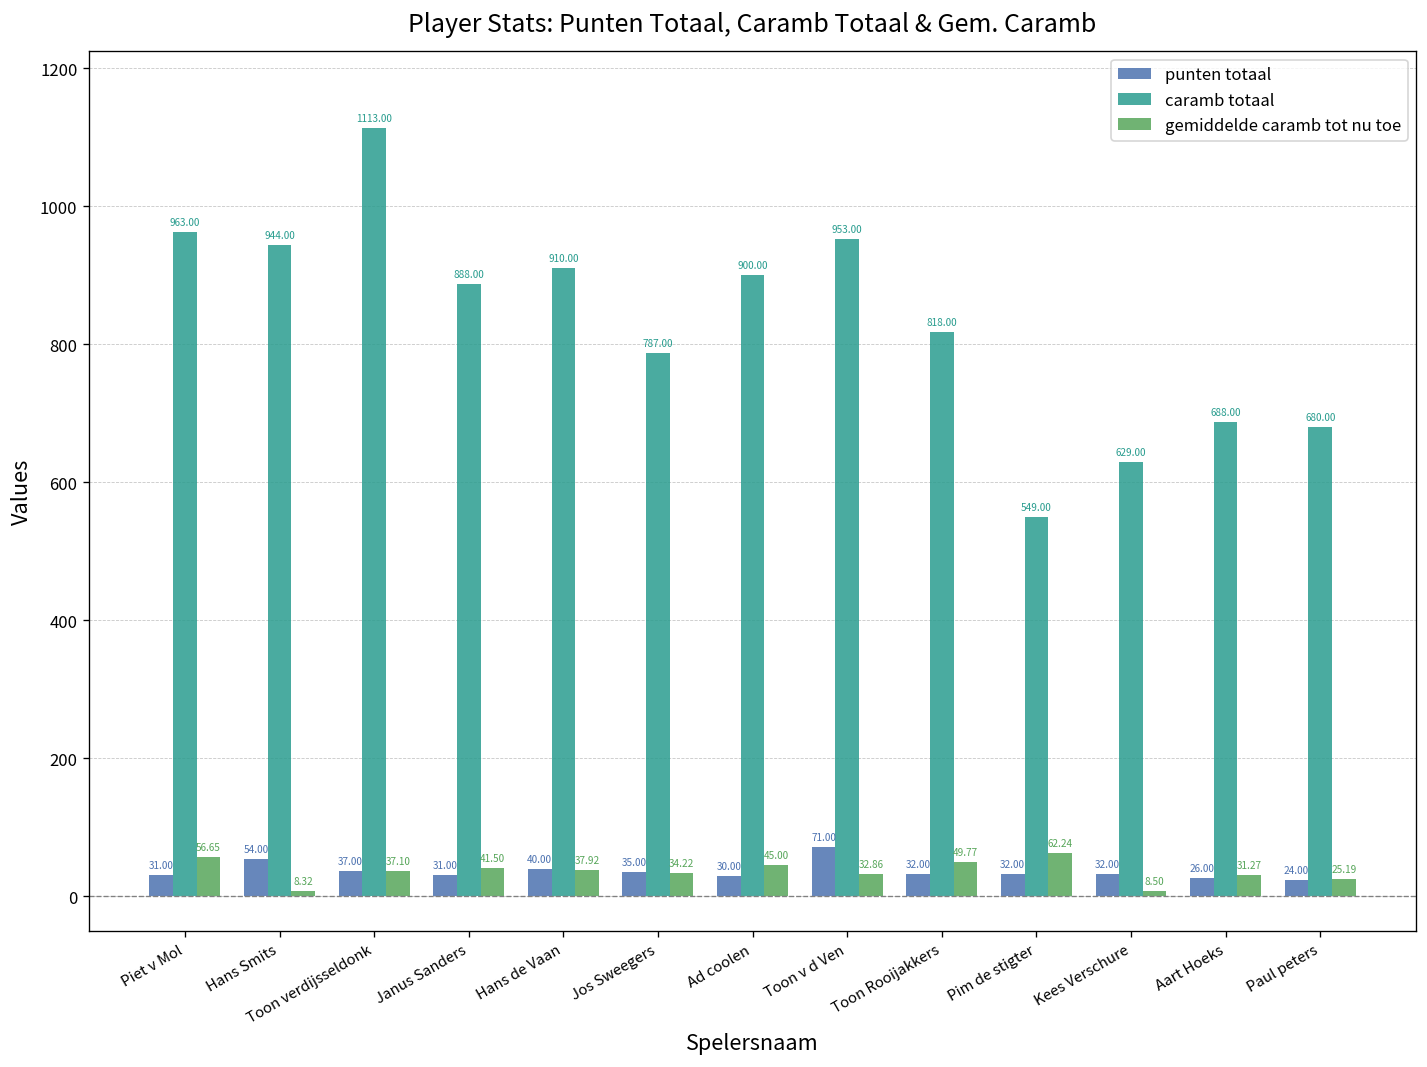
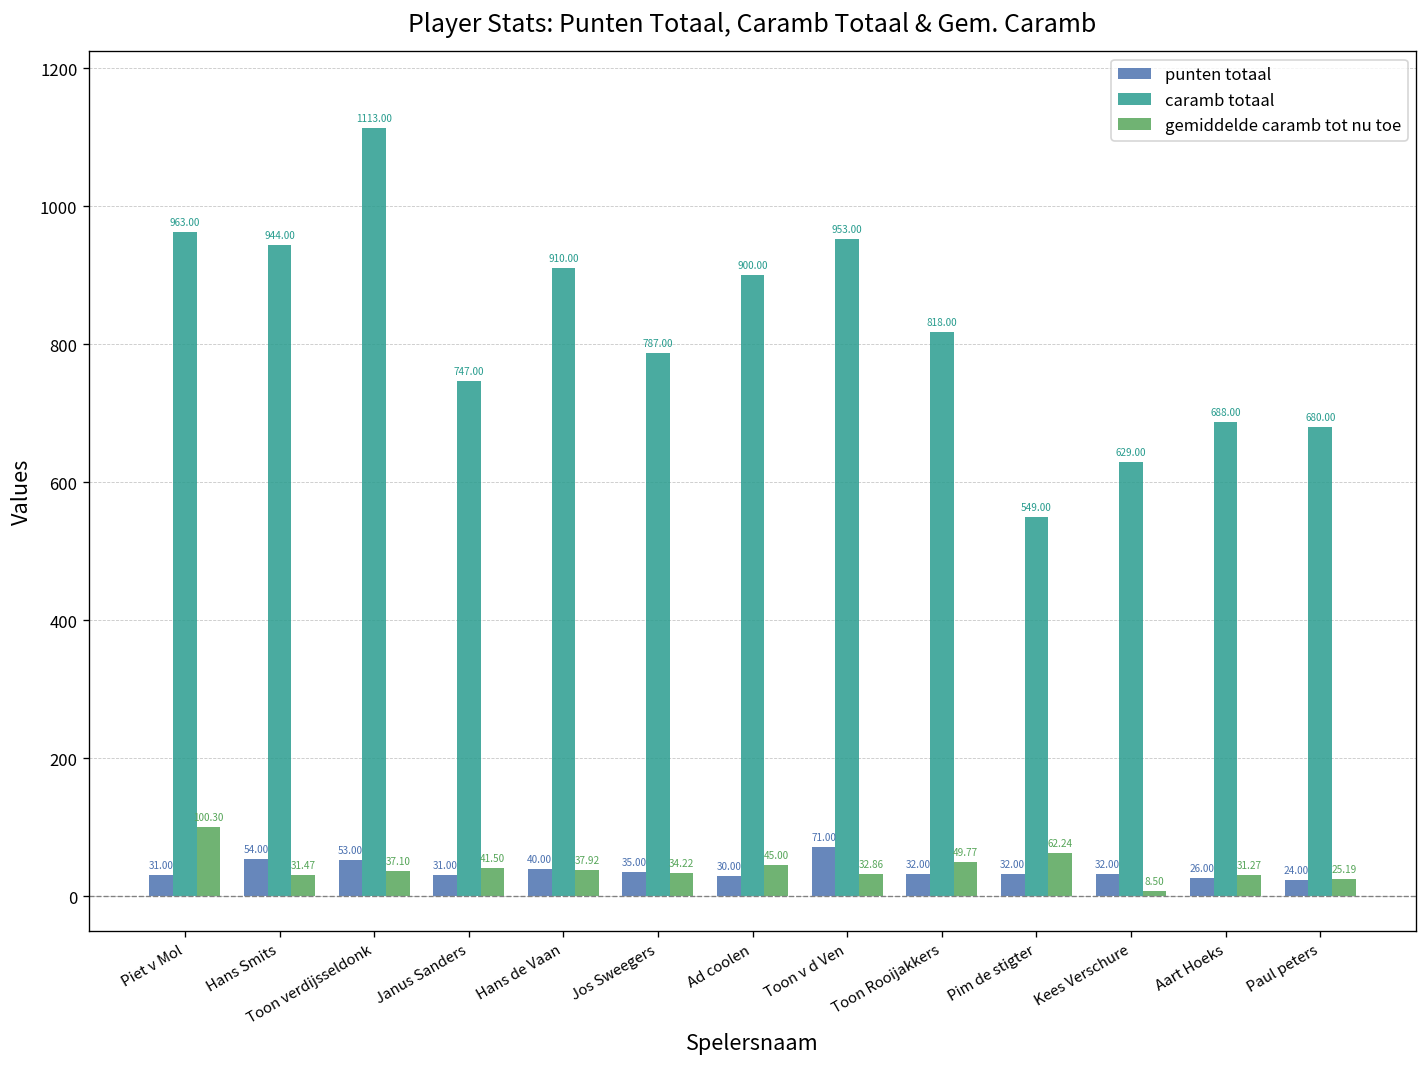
  {
    "punten totaal": {
      "Piet v Mol": 31.00,
      "Hans Smits": 54.00,
-     "Toon verdijsseldonk": 37.00,
+     "Toon verdijsseldonk": 53.00,
      "Janus Sanders": 31.00,
      "Hans de Vaan": 40.00,
      "Jos Sweegers": 35.00,
      "Ad coolen": 30.00,
      "Toon v d Ven": 71.00,
      "Toon Rooijakkers": 32.00,
      "Pim de stigter": 32.00,
      "Kees Verschure": 32.00,
      "Aart Hoeks": 26.00,
      "Paul peters": 24.00
    },
    "caramb totaal": {
      "Piet v Mol": 963.00,
      "Hans Smits": 944.00,
      "Toon verdijsseldonk": 1113.00,
-     "Janus Sanders": 888.00,
+     "Janus Sanders": 747.00,
      "Hans de Vaan": 910.00,
      "Jos Sweegers": 787.00,
      "Ad coolen": 900.00,
      "Toon v d Ven": 953.00,
      "Toon Rooijakkers": 818.00,
      "Pim de stigter": 549.00,
      "Kees Verschure": 629.00,
      "Aart Hoeks": 688.00,
      "Paul peters": 680.00
    },
    "gemiddelde caramb tot nu toe": {
-     "Piet v Mol": 56.65,
-     "Hans Smits": 8.32,
+     "Piet v Mol": 100.30,
+     "Hans Smits": 31.47,
      "Toon verdijsseldonk": 37.10,
      "Janus Sanders": 41.50,
      "Hans de Vaan": 37.92,
      "Jos Sweegers": 34.22,
      "Ad coolen": 45.00,
      "Toon v d Ven": 32.86,
      "Toon Rooijakkers": 49.77,
      "Pim de stigter": 62.24,
      "Kees Verschure": 8.50,
      "Aart Hoeks": 31.27,
      "Paul peters": 25.19
    }
  }
